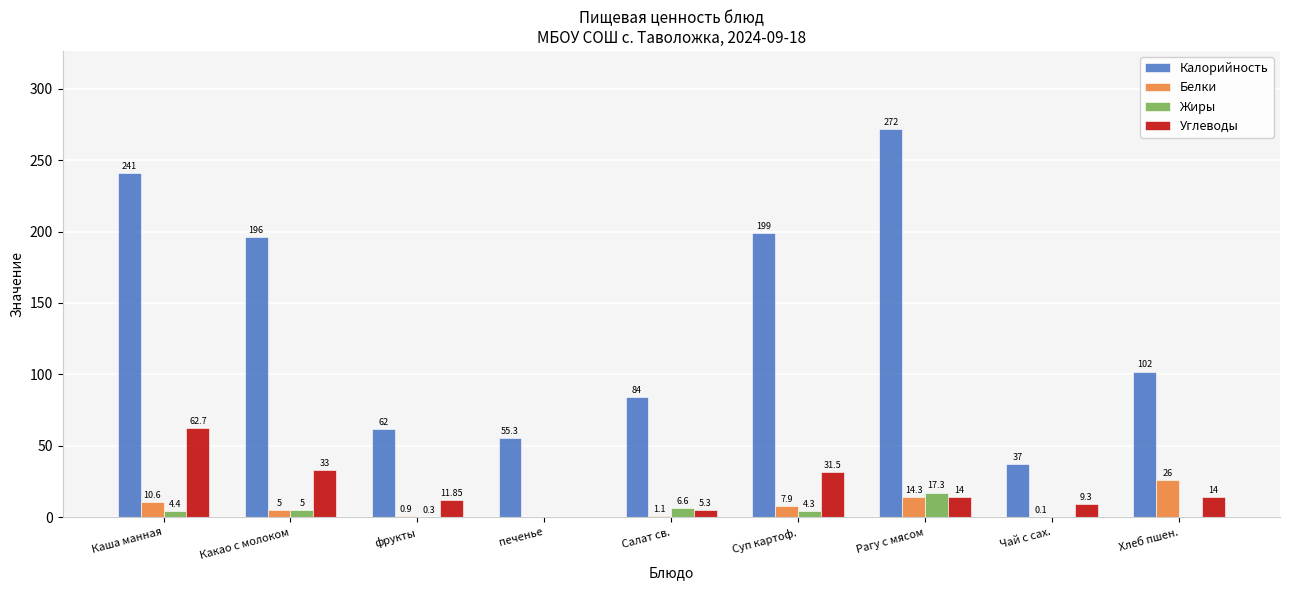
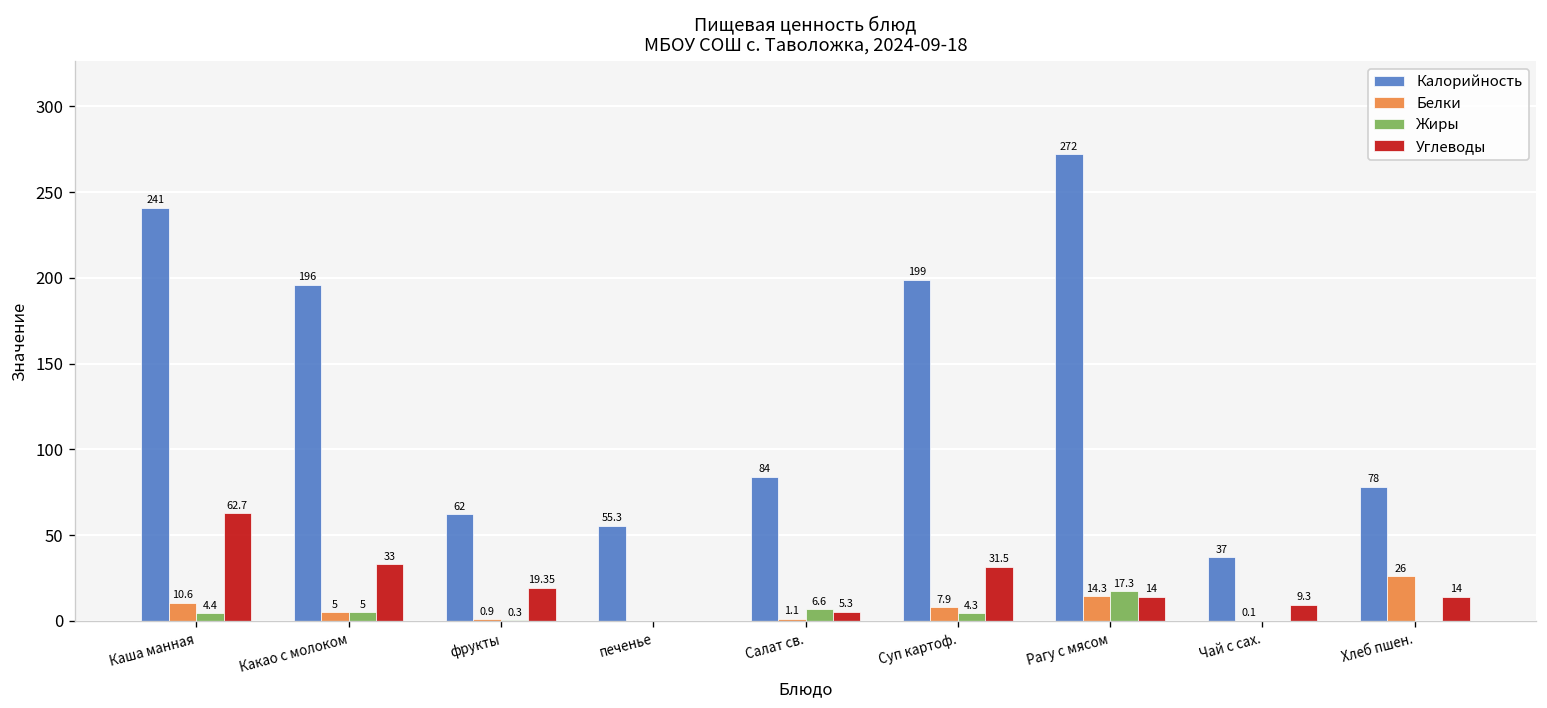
  {
    "Калорийность": {
      "Каша манная": 241,
      "Какао с молоком": 196,
      "фрукты": 62,
      "печенье": 55.3,
      "Салат св.": 84,
      "Суп картоф.": 199,
      "Рагу с мясом": 272,
      "Чай с сах.": 37,
-     "Хлеб пшен.": 102
+     "Хлеб пшен.": 78
    },
    "Белки": {
      "Каша манная": 10.6,
      "Какао с молоком": 5,
      "фрукты": 0.9,
      "Салат св.": 1.1,
      "Суп картоф.": 7.9,
      "Рагу с мясом": 14.3,
      "Чай с сах.": 0.1,
      "Хлеб пшен.": 26
    },
    "Жиры": {
      "Каша манная": 4.4,
      "Какао с молоком": 5,
      "фрукты": 0.3,
      "Салат св.": 6.6,
      "Суп картоф.": 4.3,
      "Рагу с мясом": 17.3
    },
    "Углеводы": {
      "Каша манная": 62.7,
      "Какао с молоком": 33,
-     "фрукты": 11.85,
+     "фрукты": 19.35,
      "Салат св.": 5.3,
      "Суп картоф.": 31.5,
      "Рагу с мясом": 14,
      "Чай с сах.": 9.3,
      "Хлеб пшен.": 14
    }
  }
